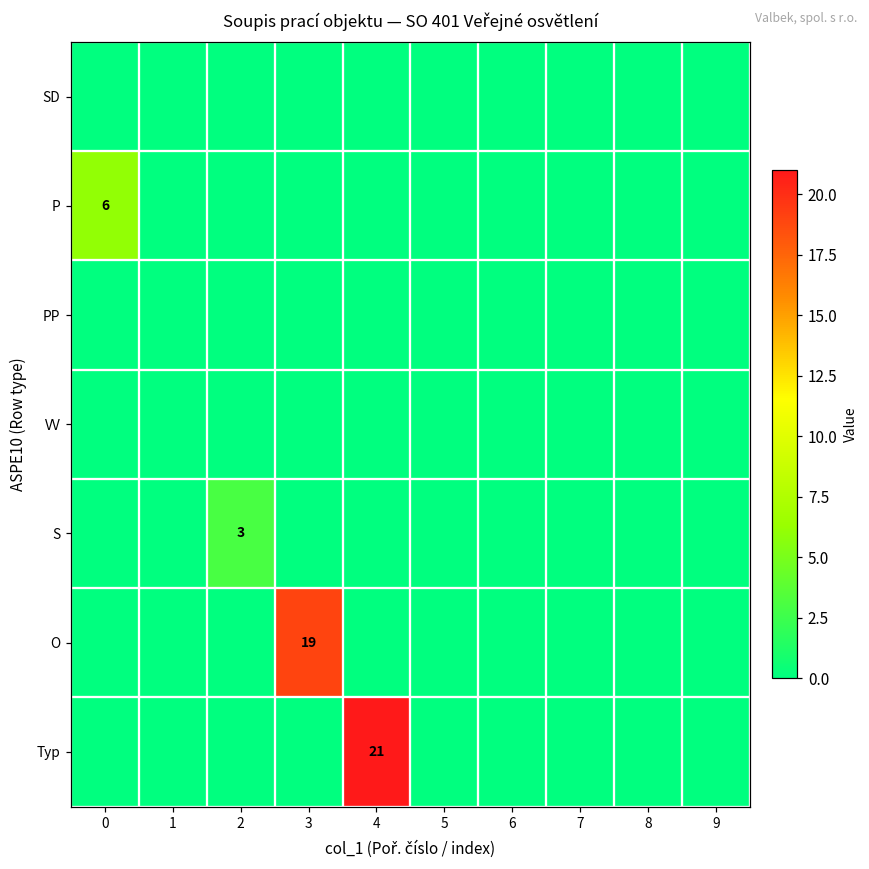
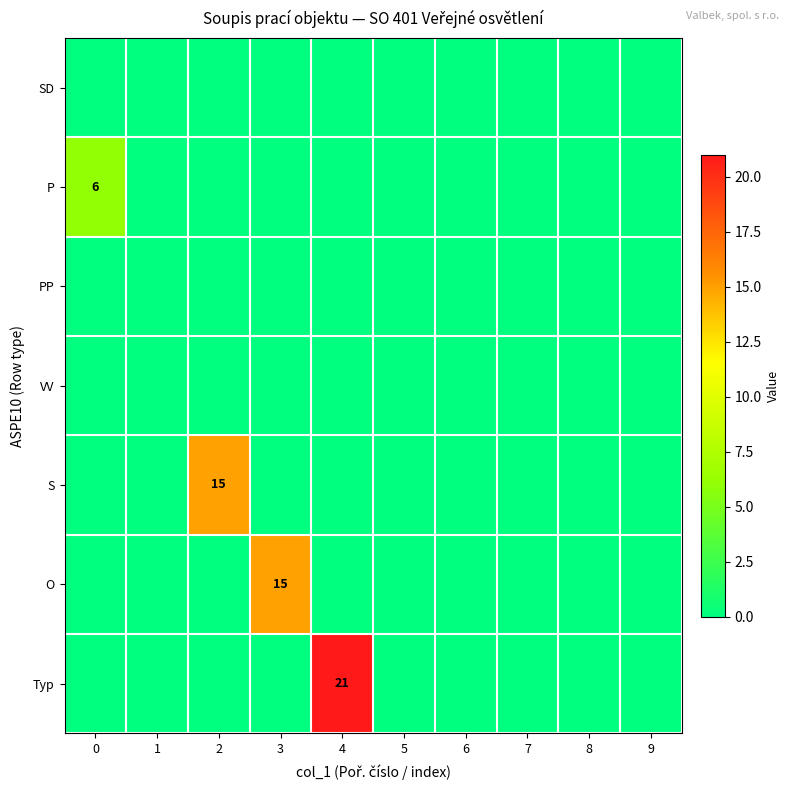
  {
    "P": {
      "0": 6
    },
    "S": {
-     "2": 3
+     "2": 15
    },
    "O": {
-     "3": 19
+     "3": 15
    },
    "Typ": {
      "4": 21
    }
  }
